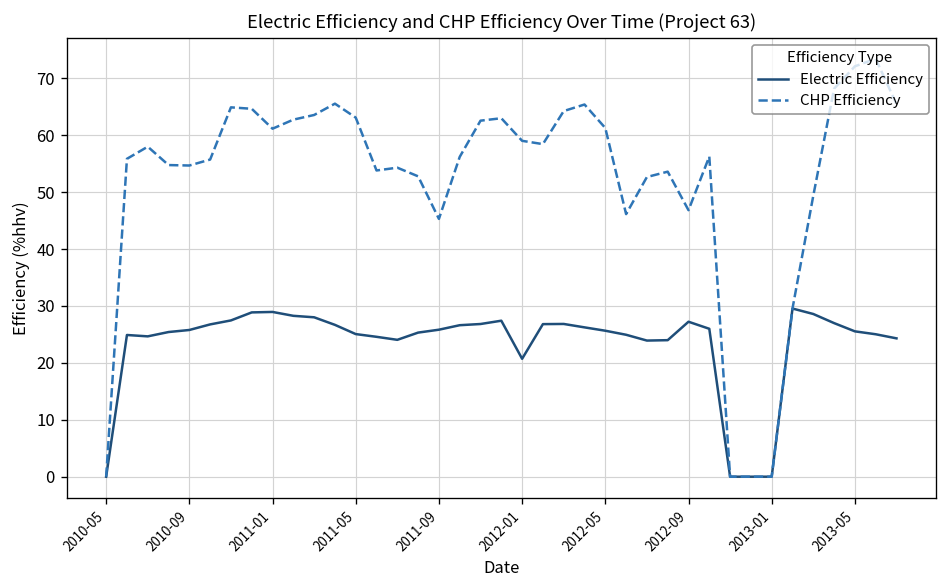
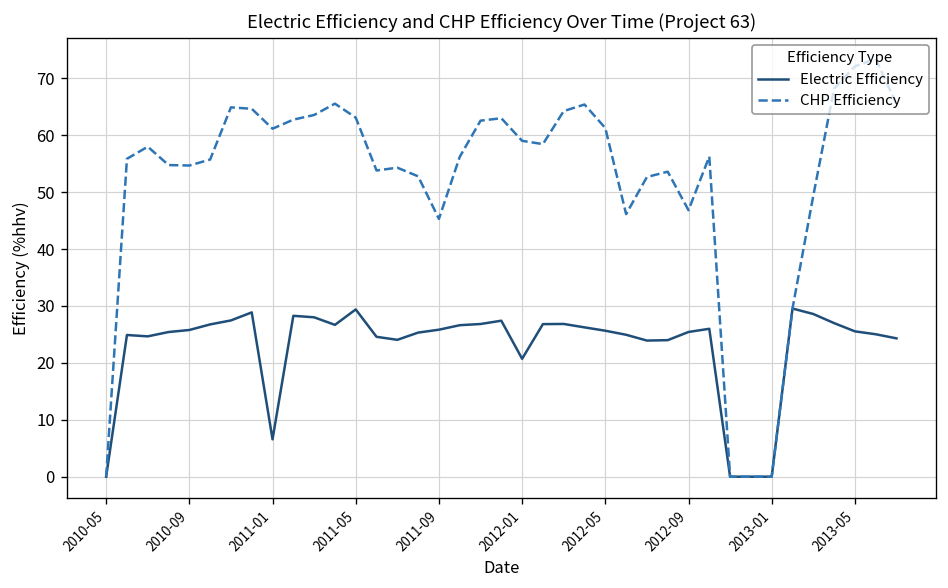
  {
    "Electric Efficiency": {
      "2010-09": 26,
-     "2011-01": 29,
-     "2011-05": 25,
+     "2011-01": 7,
+     "2011-05": 29,
      "2011-09": 26,
      "2012-01": 21,
      "2012-05": 26,
-     "2012-09": 27,
+     "2012-09": 25,
      "2013-05": 26
    },
    "CHP Efficiency": {
      "2010-09": 55,
      "2011-01": 61,
      "2011-05": 63,
      "2011-09": 45,
      "2012-01": 59,
      "2012-05": 61,
      "2012-09": 47
    }
  }
